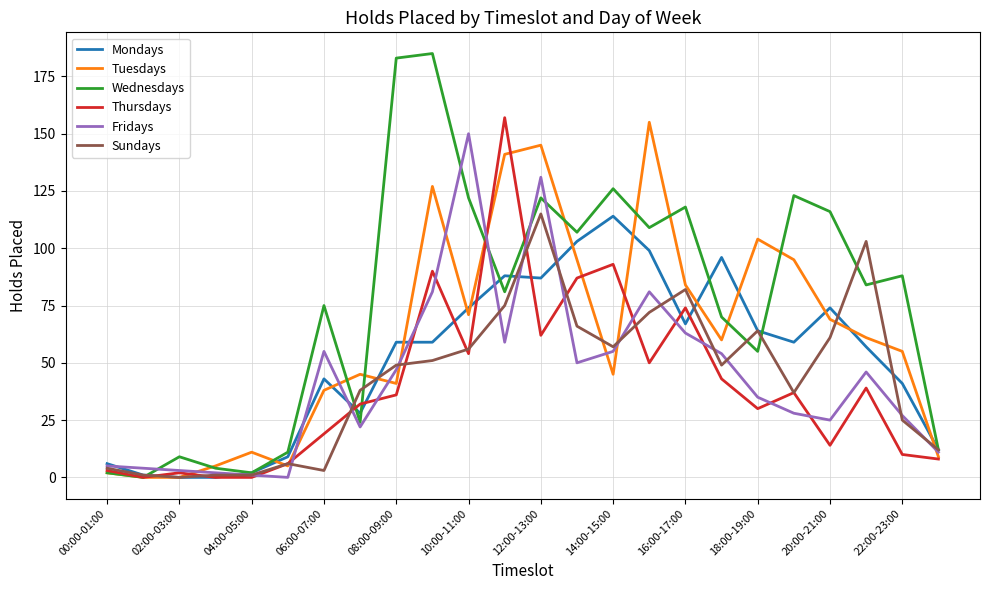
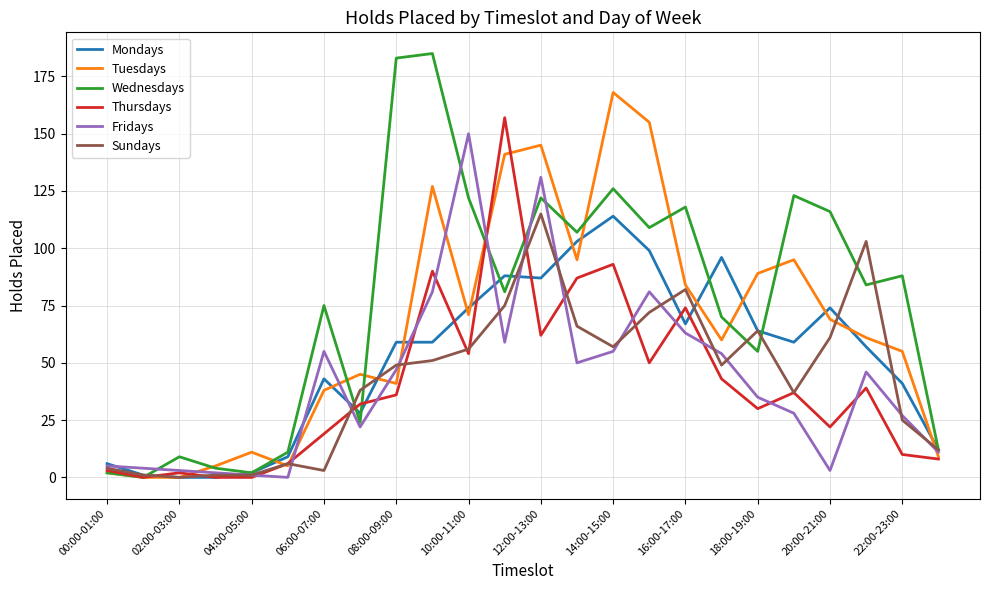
  {
    "Mondays": {
      "06:00-07:00": 43,
      "08:00-09:00": 59,
      "10:00-11:00": 74,
      "12:00-13:00": 87,
      "14:00-15:00": 114,
      "16:00-17:00": 67,
      "20:00-21:00": 74,
      "22:00-23:00": 41
    },
    "Tuesdays": {
      "04:00-05:00": 11,
      "06:00-07:00": 38,
      "08:00-09:00": 41,
      "10:00-11:00": 71,
      "12:00-13:00": 145,
-     "14:00-15:00": 45,
+     "14:00-15:00": 168,
      "16:00-17:00": 84,
-     "18:00-19:00": 104,
+     "18:00-19:00": 89,
      "20:00-21:00": 69,
      "22:00-23:00": 55
    },
    "Wednesdays": {
      "02:00-03:00": 9,
      "06:00-07:00": 75,
      "08:00-09:00": 183,
      "10:00-11:00": 122,
      "12:00-13:00": 122,
      "14:00-15:00": 126,
      "16:00-17:00": 118,
      "18:00-19:00": 55,
      "20:00-21:00": 116,
      "22:00-23:00": 88
    },
    "Thursdays": {
      "06:00-07:00": 19,
      "08:00-09:00": 36,
      "10:00-11:00": 54,
      "12:00-13:00": 62,
      "14:00-15:00": 93,
      "16:00-17:00": 74,
      "18:00-19:00": 30,
-     "20:00-21:00": 14,
+     "20:00-21:00": 22,
      "22:00-23:00": 10
    },
    "Fridays": {
      "06:00-07:00": 55,
      "08:00-09:00": 47,
      "10:00-11:00": 150,
      "12:00-13:00": 131,
      "14:00-15:00": 55,
      "16:00-17:00": 63,
      "18:00-19:00": 35,
-     "20:00-21:00": 25,
+     "20:00-21:00": 3,
      "22:00-23:00": 27
    },
    "Sundays": {
      "06:00-07:00": 3,
      "08:00-09:00": 49,
      "10:00-11:00": 56,
      "12:00-13:00": 115,
      "14:00-15:00": 57,
      "16:00-17:00": 82,
      "20:00-21:00": 61,
      "22:00-23:00": 25
    }
  }
